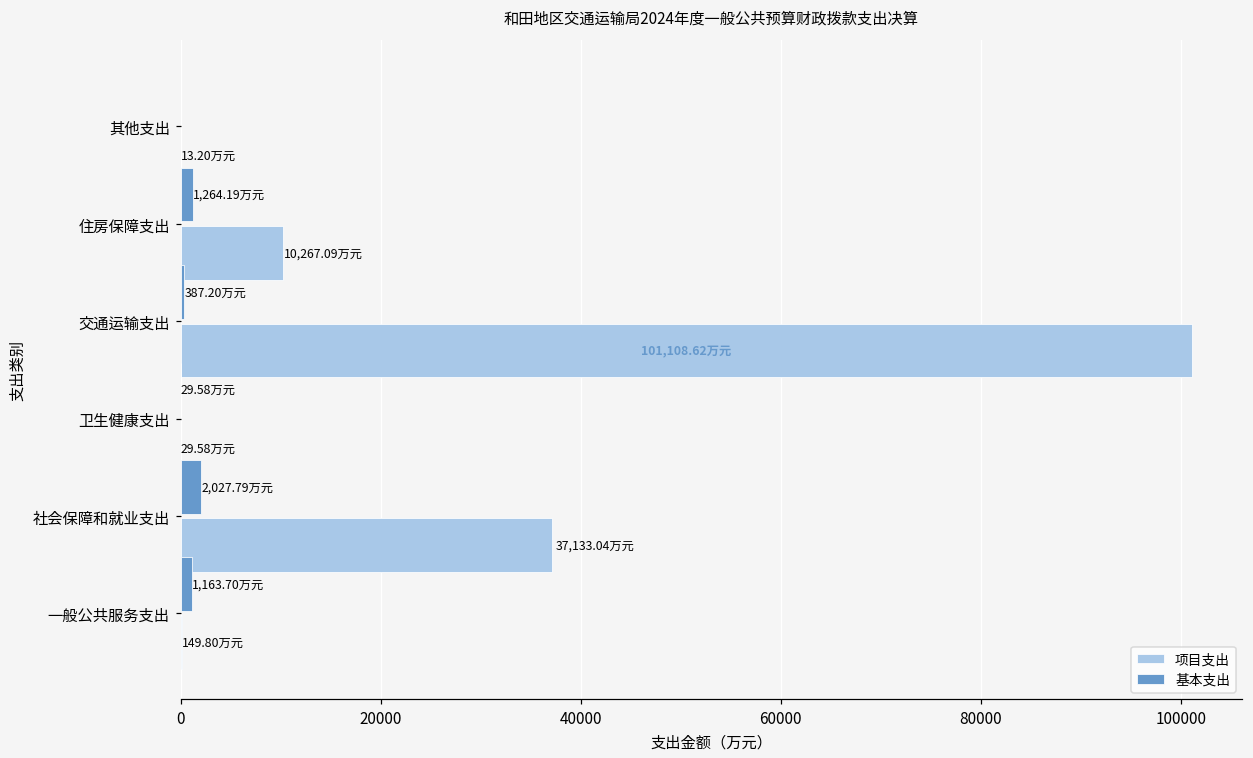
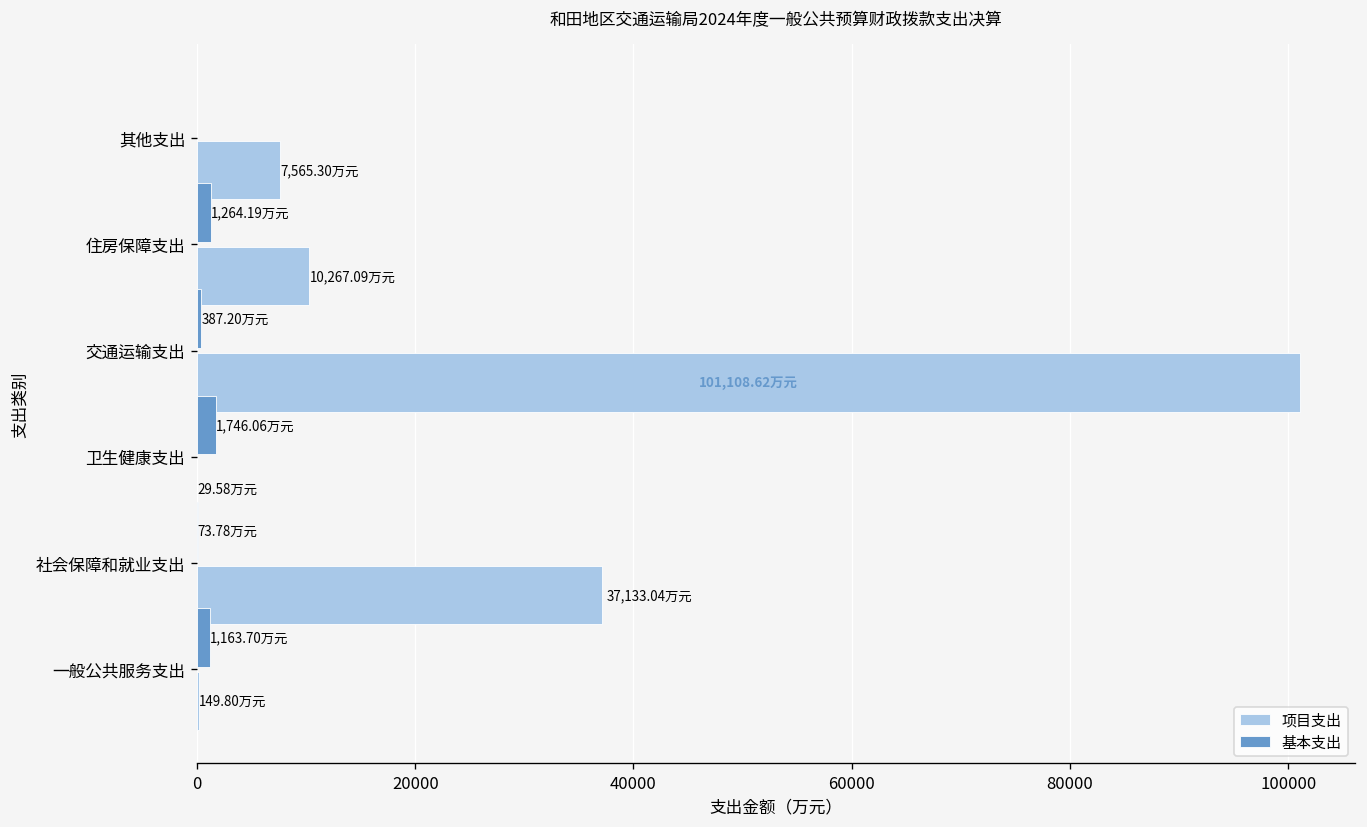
  {
    "项目支出": {
-     "其他支出": "13.20",
+     "其他支出": "7,565.30",
      "住房保障支出": "10,267.09",
      "交通运输支出": "101,108.62",
      "卫生健康支出": "29.58",
      "社会保障和就业支出": "37,133.04",
      "一般公共服务支出": "149.80"
    },
    "基本支出": {
      "住房保障支出": "1,264.19",
      "交通运输支出": "387.20",
-     "卫生健康支出": "29.58",
-     "社会保障和就业支出": "2,027.79",
+     "卫生健康支出": "1,746.06",
+     "社会保障和就业支出": "73.78",
      "一般公共服务支出": "1,163.70"
    }
  }
